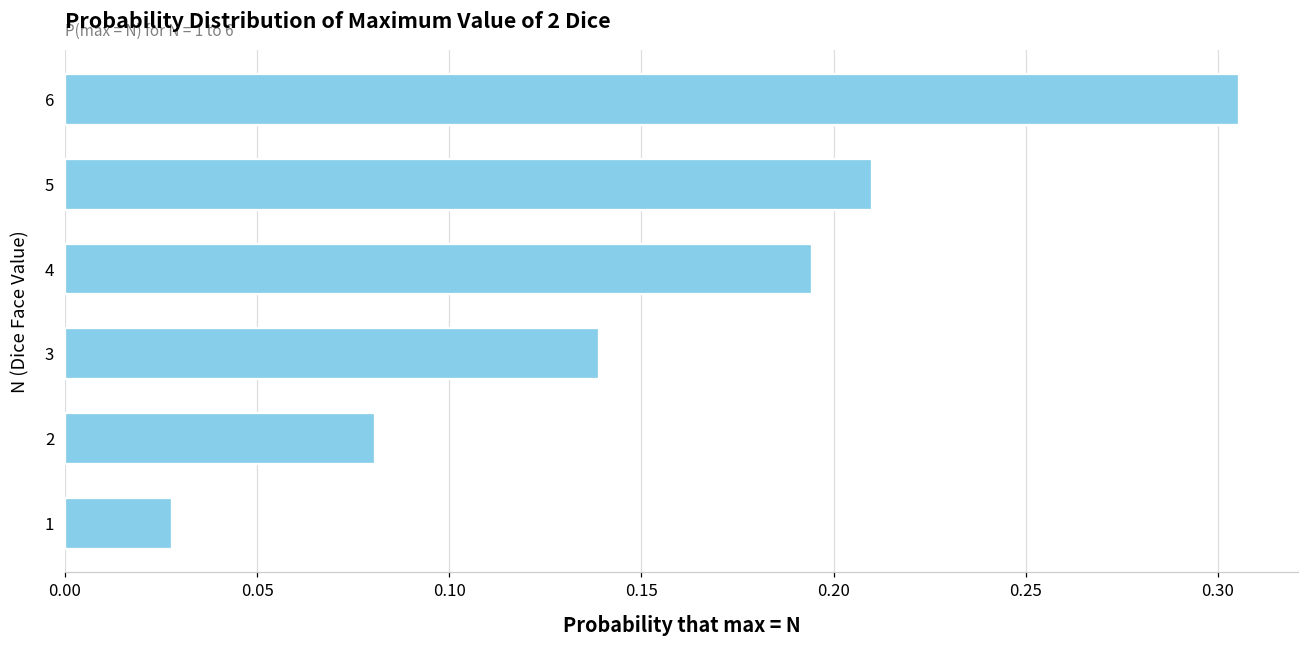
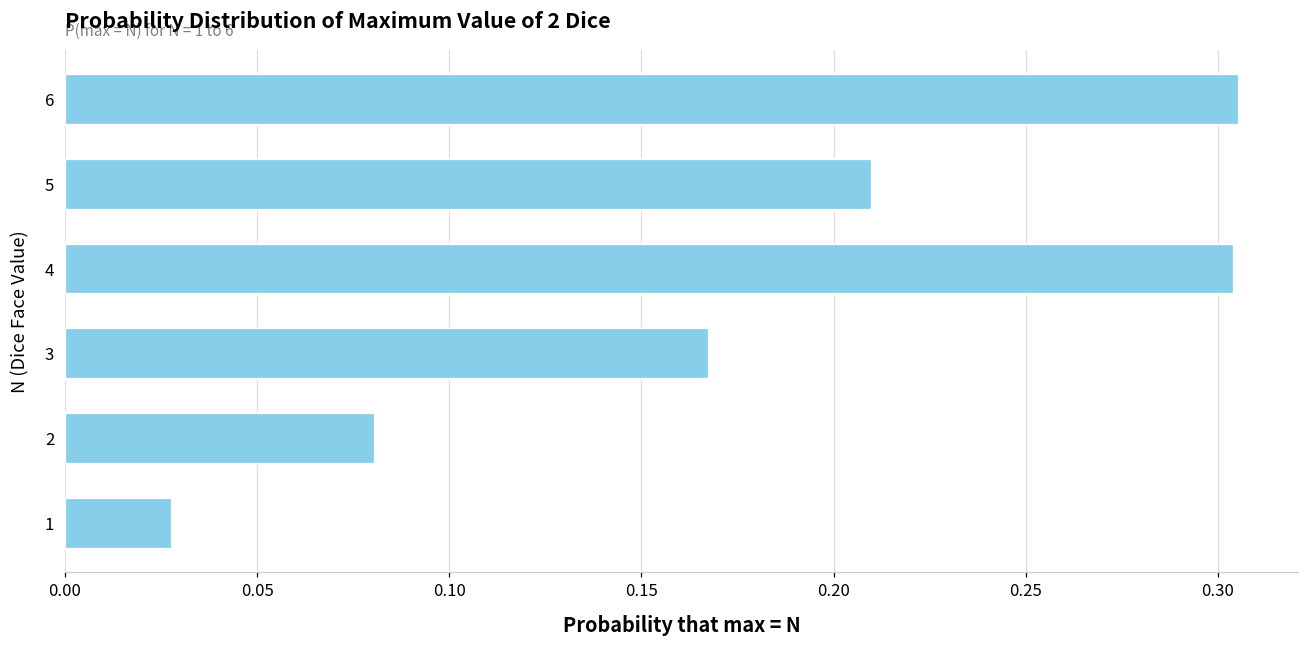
  {
    "6": 0.306,
    "5": 0.210,
-   "4": 0.194,
-   "3": 0.139,
+   "4": 0.304,
+   "3": 0.168,
    "2": 0.081,
    "1": 0.028
  }
